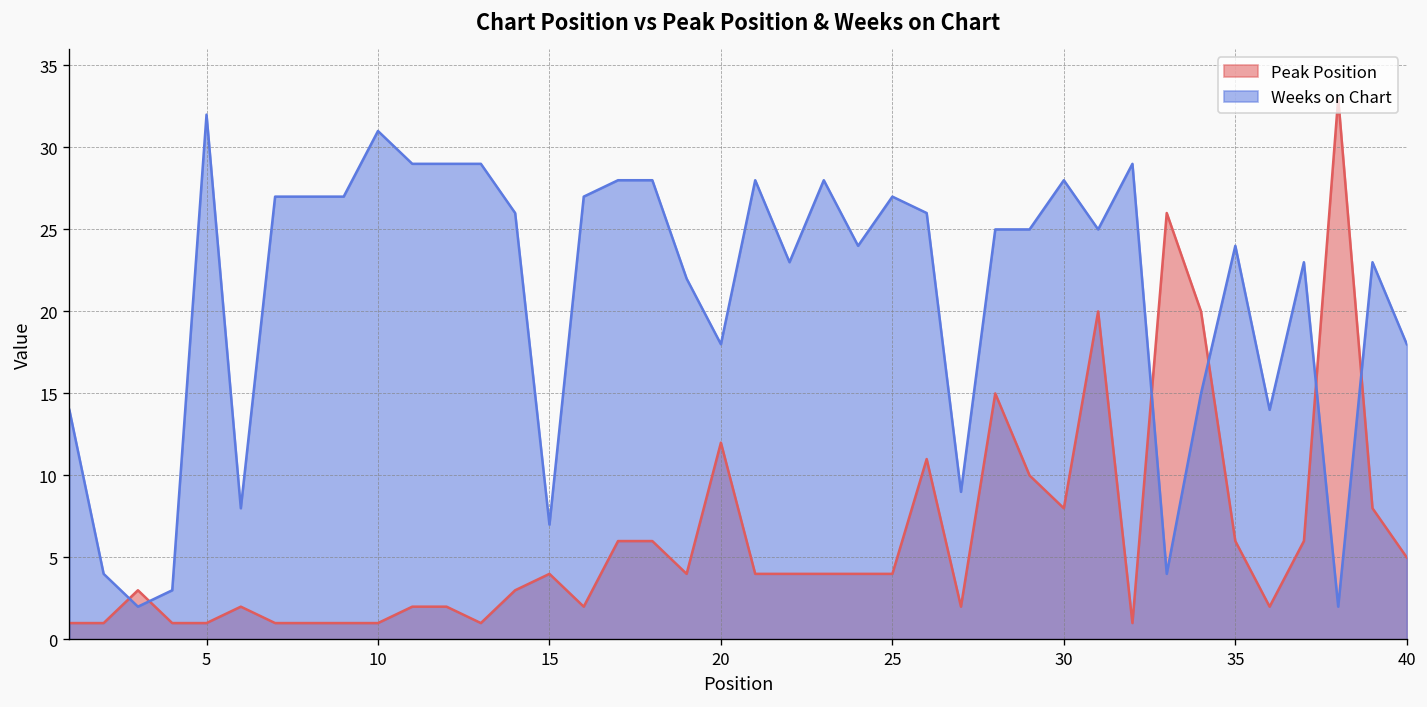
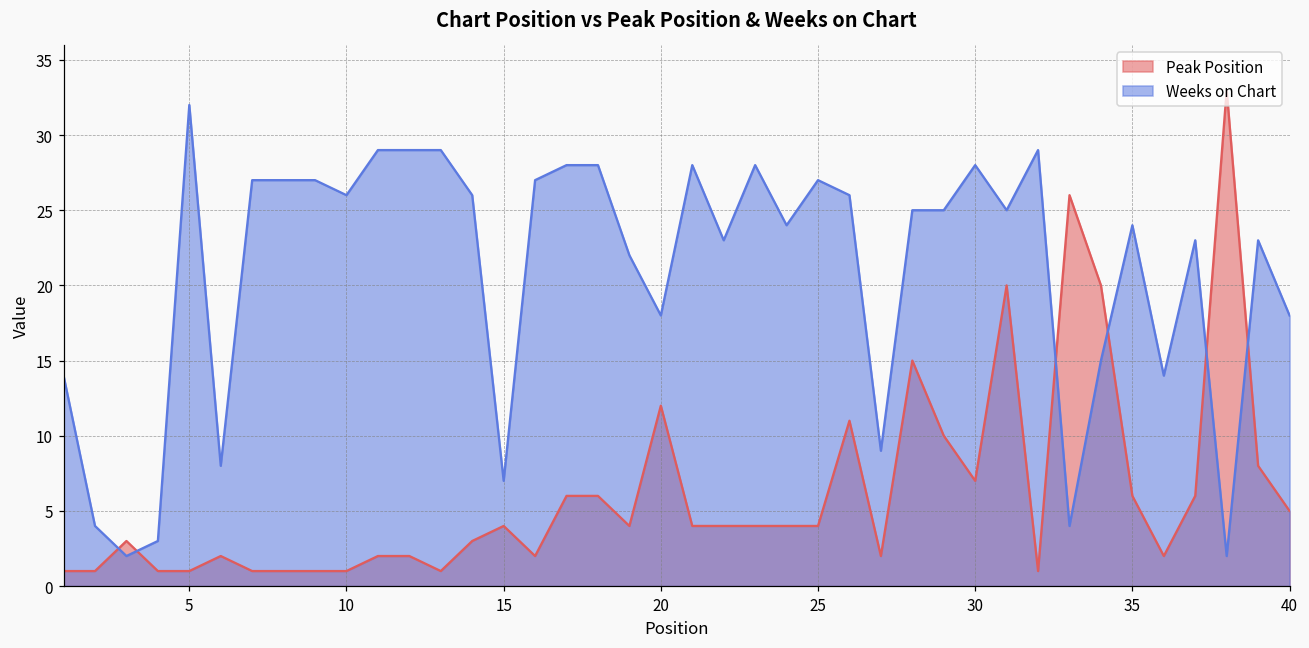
  {
    "Peak Position": {
      "5": 1,
      "10": 1,
      "15": 4,
      "20": 12,
      "25": 4,
-     "30": 8,
+     "30": 7,
      "35": 6,
      "40": 5
    },
    "Weeks on Chart": {
      "5": 32,
-     "10": 31,
+     "10": 26,
      "15": 7,
      "20": 18,
      "25": 27,
      "30": 28,
      "35": 24,
      "40": 18
    }
  }
